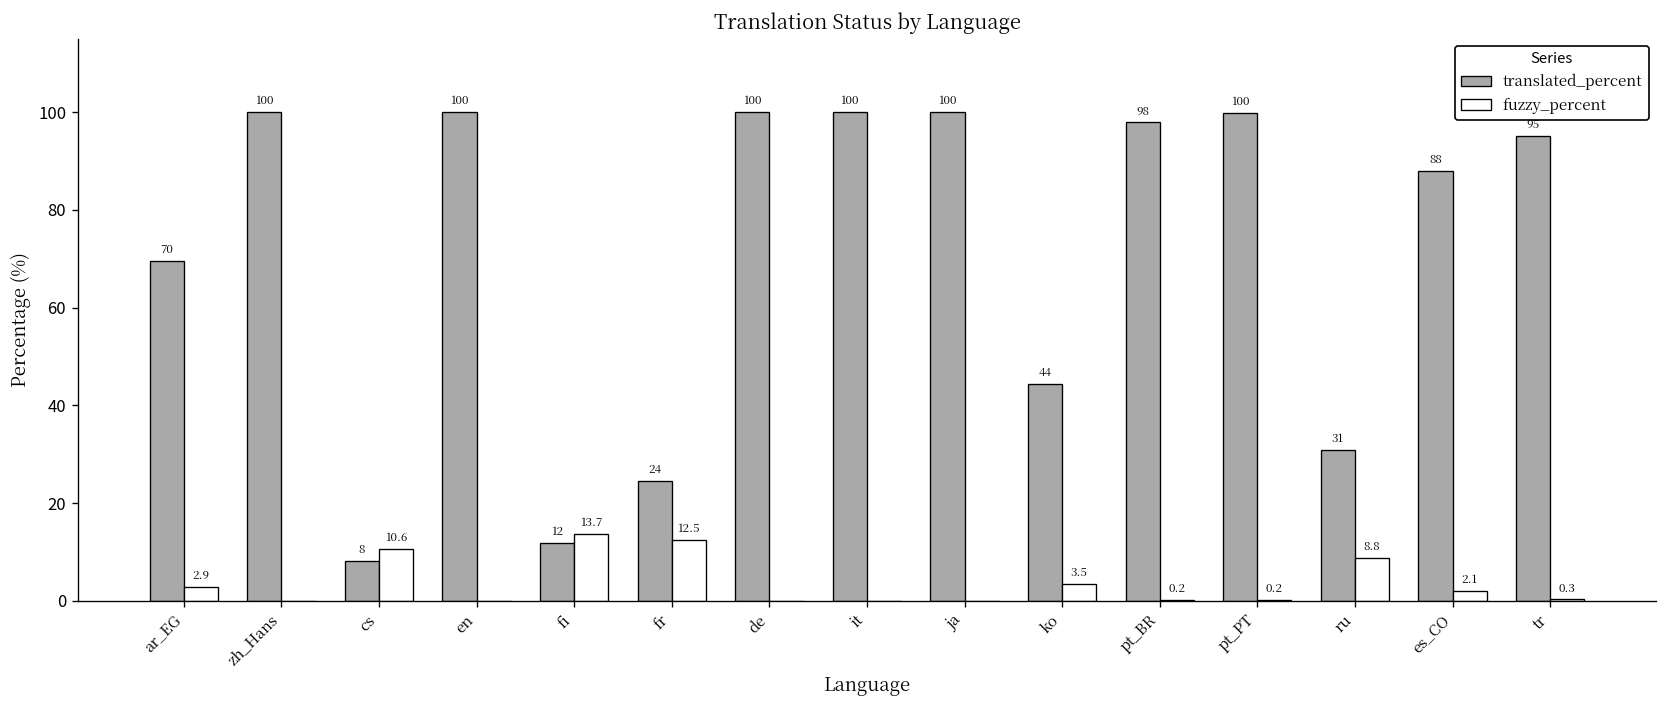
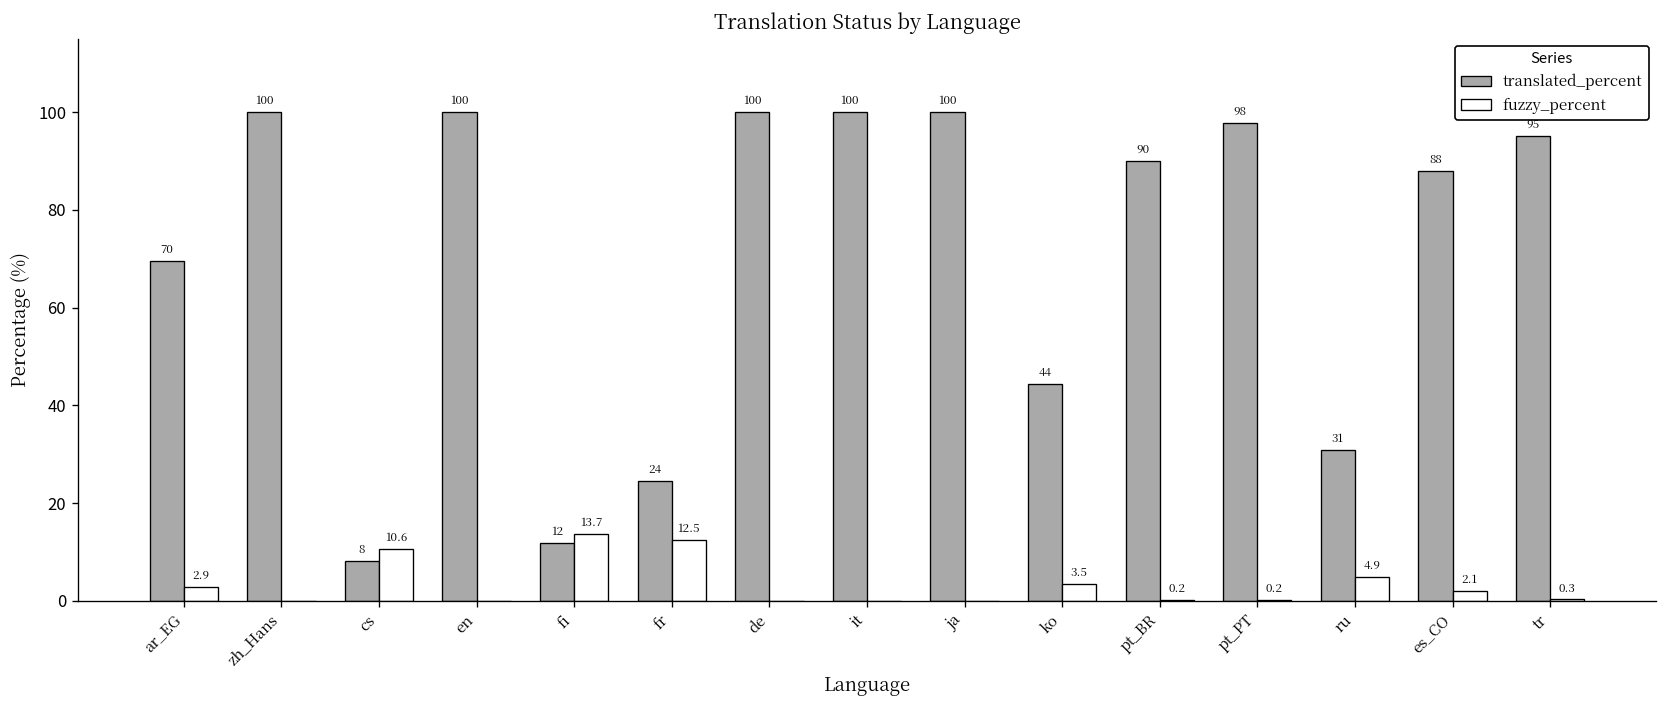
  {
    "translated_percent": {
      "ar_EG": 70,
      "zh_Hans": 100,
      "cs": 8,
      "en": 100,
      "fi": 12,
      "fr": 24,
      "de": 100,
      "it": 100,
      "ja": 100,
      "ko": 44,
-     "pt_BR": 98,
-     "pt_PT": 100,
+     "pt_BR": 90,
+     "pt_PT": 98,
      "ru": 31,
      "es_CO": 88
    },
    "fuzzy_percent": {
      "ar_EG": 2.9,
      "cs": 10.6,
      "fi": 13.7,
      "fr": 12.5,
      "ko": 3.5,
      "pt_BR": 0.2,
      "pt_PT": 0.2,
-     "ru": 8.8,
+     "ru": 4.9,
      "es_CO": 2.1,
      "tr": 0.3
    }
  }
